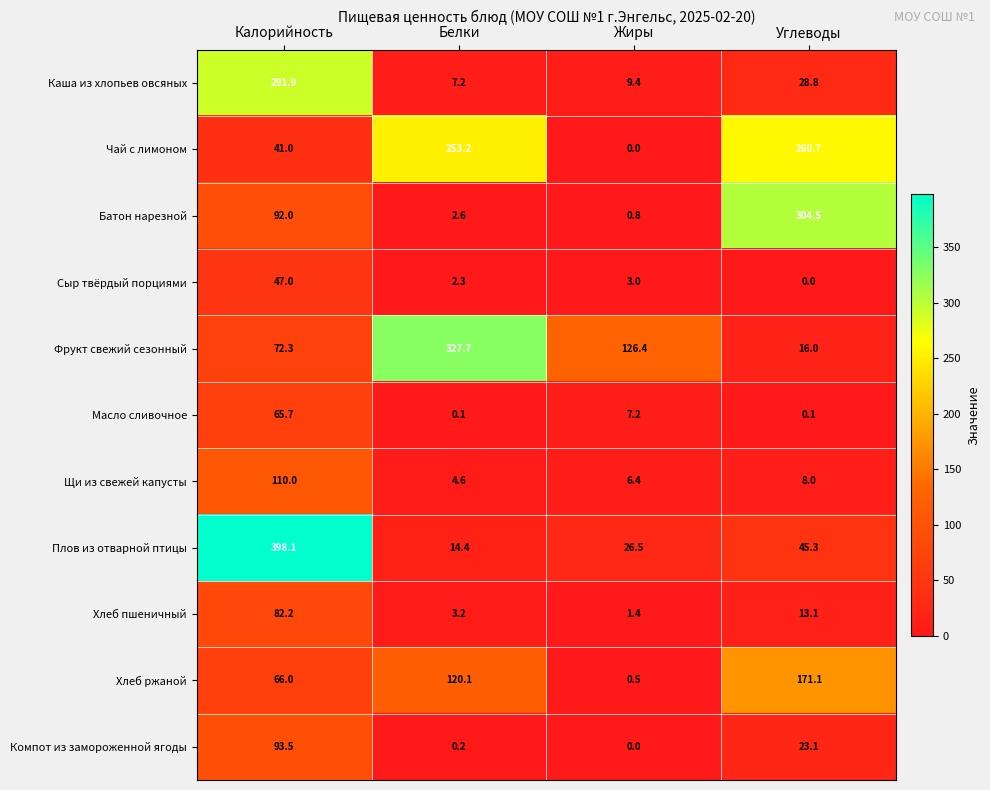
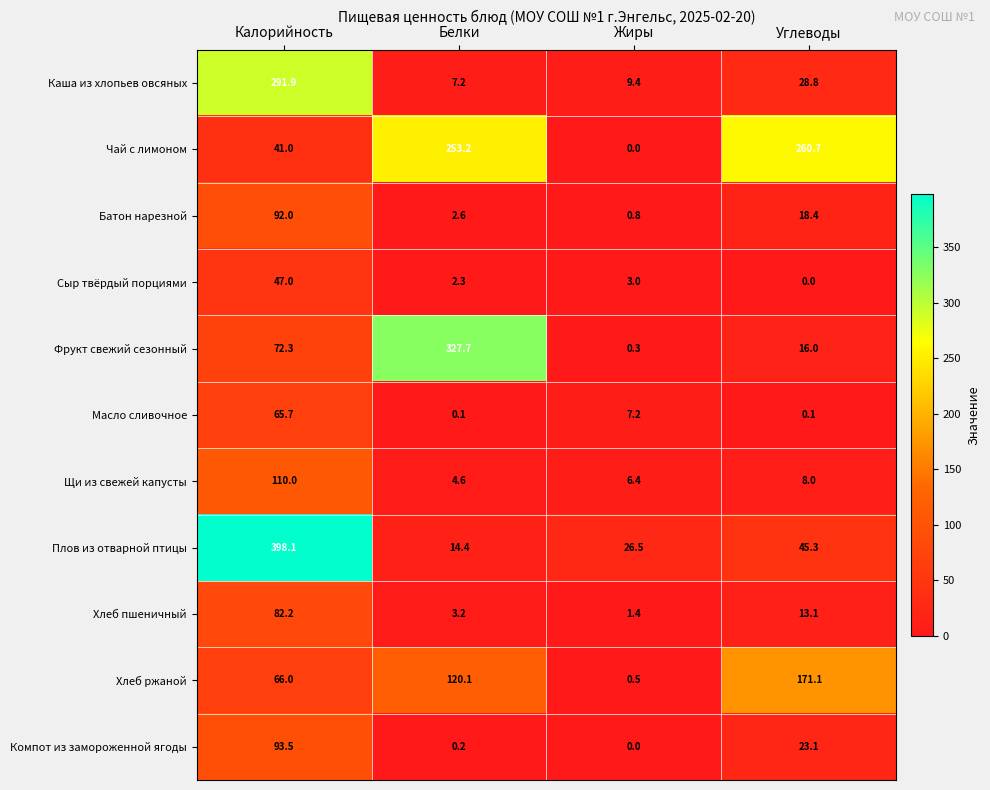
  {
    "Каша из хлопьев овсяных": {
      "Калорийность": 291.9,
      "Белки": 7.2,
      "Жиры": 9.4,
      "Углеводы": 28.8
    },
    "Чай с лимоном": {
      "Калорийность": 41.0,
      "Белки": 253.2,
      "Жиры": 0.0,
      "Углеводы": 260.7
    },
    "Батон нарезной": {
      "Калорийность": 92.0,
      "Белки": 2.6,
      "Жиры": 0.8,
-     "Углеводы": 304.5
+     "Углеводы": 18.4
    },
    "Сыр твёрдый порциями": {
      "Калорийность": 47.0,
      "Белки": 2.3,
      "Жиры": 3.0,
      "Углеводы": 0.0
    },
    "Фрукт свежий сезонный": {
      "Калорийность": 72.3,
      "Белки": 327.7,
-     "Жиры": 126.4,
+     "Жиры": 0.3,
      "Углеводы": 16.0
    },
    "Масло сливочное": {
      "Калорийность": 65.7,
      "Белки": 0.1,
      "Жиры": 7.2,
      "Углеводы": 0.1
    },
    "Щи из свежей капусты": {
      "Калорийность": 110.0,
      "Белки": 4.6,
      "Жиры": 6.4,
      "Углеводы": 8.0
    },
    "Плов из отварной птицы": {
      "Калорийность": 398.1,
      "Белки": 14.4,
      "Жиры": 26.5,
      "Углеводы": 45.3
    },
    "Хлеб пшеничный": {
      "Калорийность": 82.2,
      "Белки": 3.2,
      "Жиры": 1.4,
      "Углеводы": 13.1
    },
    "Хлеб ржаной": {
      "Калорийность": 66.0,
      "Белки": 120.1,
      "Жиры": 0.5,
      "Углеводы": 171.1
    },
    "Компот из замороженной ягоды": {
      "Калорийность": 93.5,
      "Белки": 0.2,
      "Жиры": 0.0,
      "Углеводы": 23.1
    }
  }
